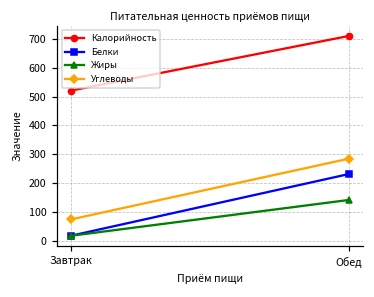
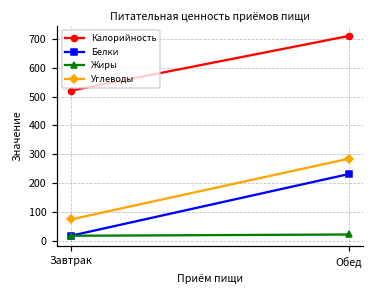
  {
    "Калорийность": {
      "Обед": 710
    },
    "Белки": {
      "Обед": 230
    },
    "Жиры": {
-     "Обед": 140
+     "Обед": 20
    },
    "Углеводы": {
      "Завтрак": 70,
      "Обед": 290
    }
  }
